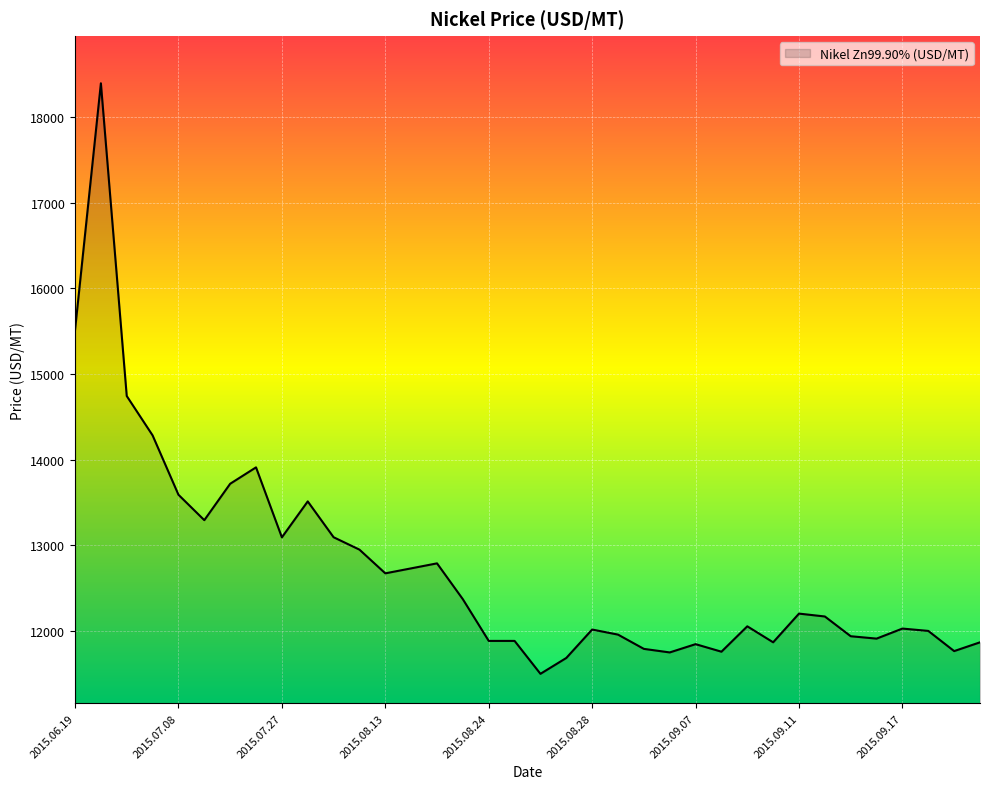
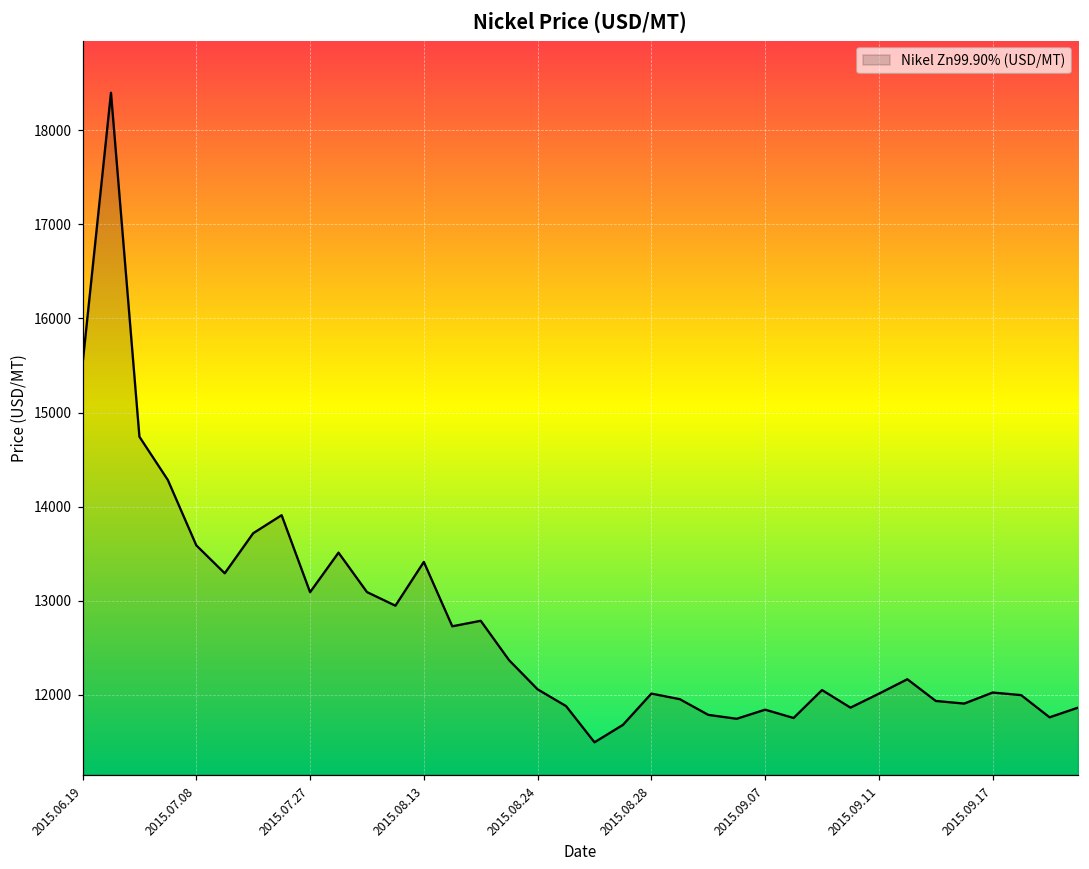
  {
    "2015.06.19": 15500,
    "2015.07.08": 13600,
    "2015.07.27": 13100,
-   "2015.08.13": 12700,
-   "2015.08.24": 11900,
+   "2015.08.13": 13400,
+   "2015.08.24": 12100,
    "2015.08.28": 12000,
    "2015.09.07": 11800,
-   "2015.09.11": 12200,
+   "2015.09.11": 12000,
    "2015.09.17": 12000
  }
